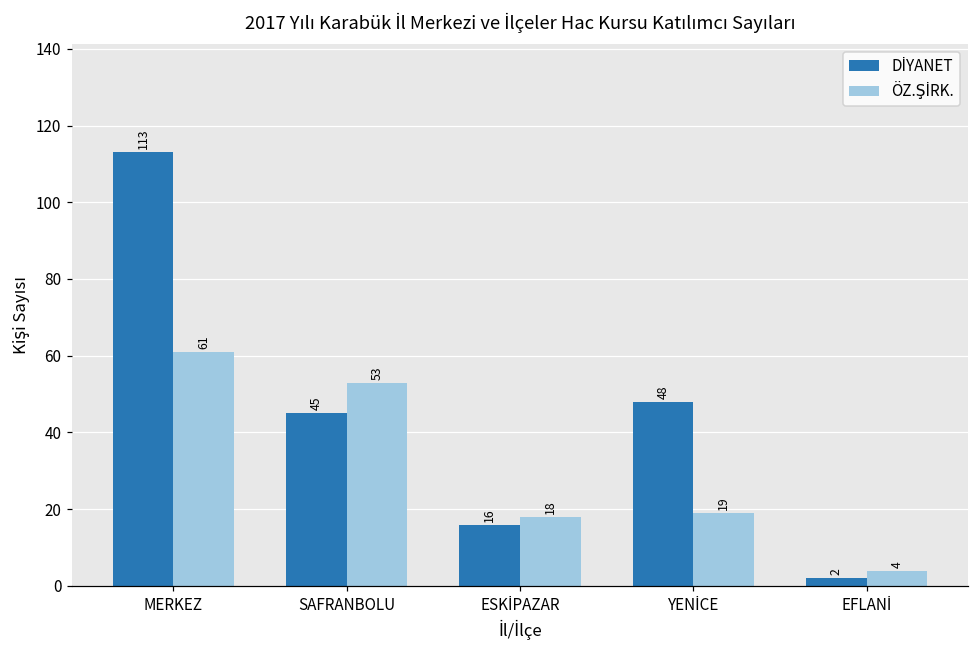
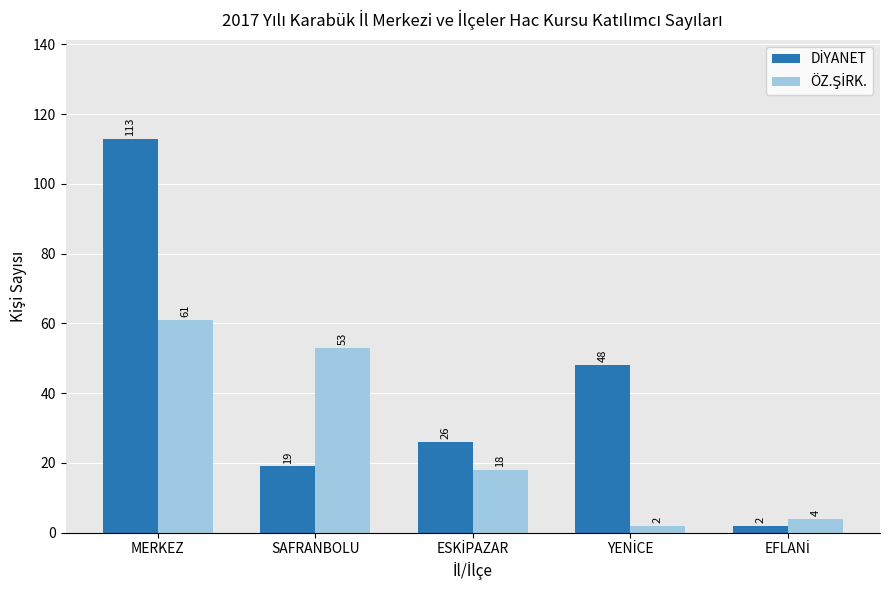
  {
    "DİYANET": {
      "MERKEZ": 113,
-     "SAFRANBOLU": 45,
-     "ESKİPAZAR": 16,
+     "SAFRANBOLU": 19,
+     "ESKİPAZAR": 26,
      "YENİCE": 48,
      "EFLANİ": 2
    },
    "ÖZ.ŞİRK.": {
      "MERKEZ": 61,
      "SAFRANBOLU": 53,
      "ESKİPAZAR": 18,
-     "YENİCE": 19,
+     "YENİCE": 2,
      "EFLANİ": 4
    }
  }
